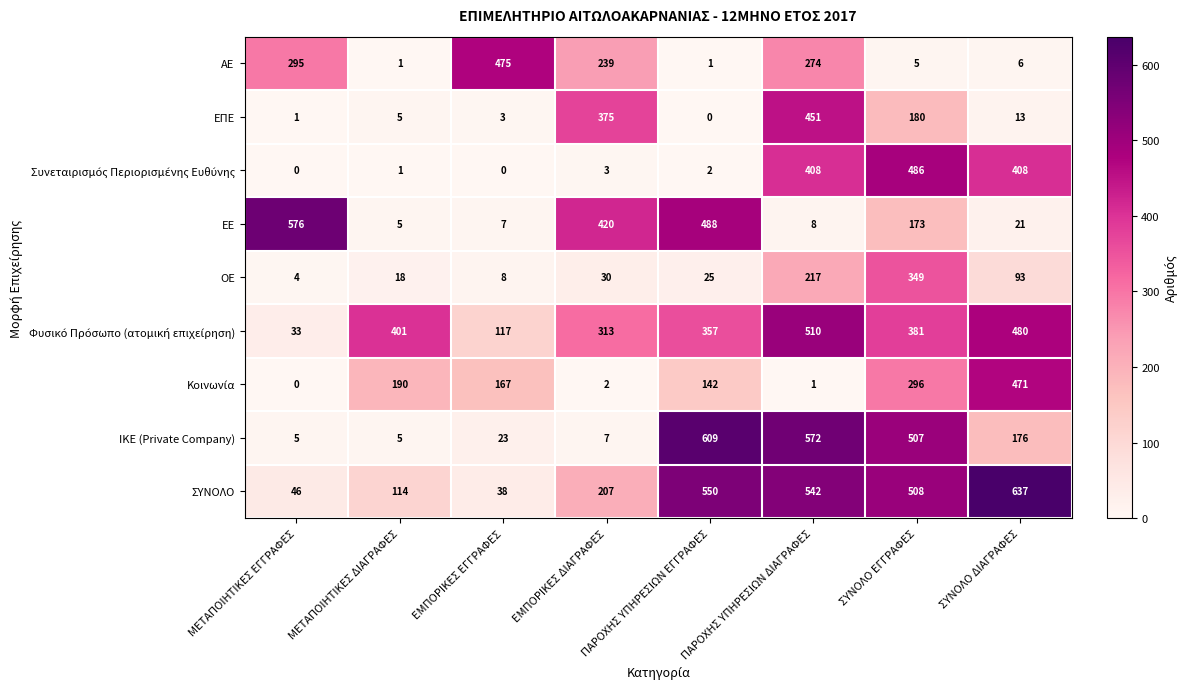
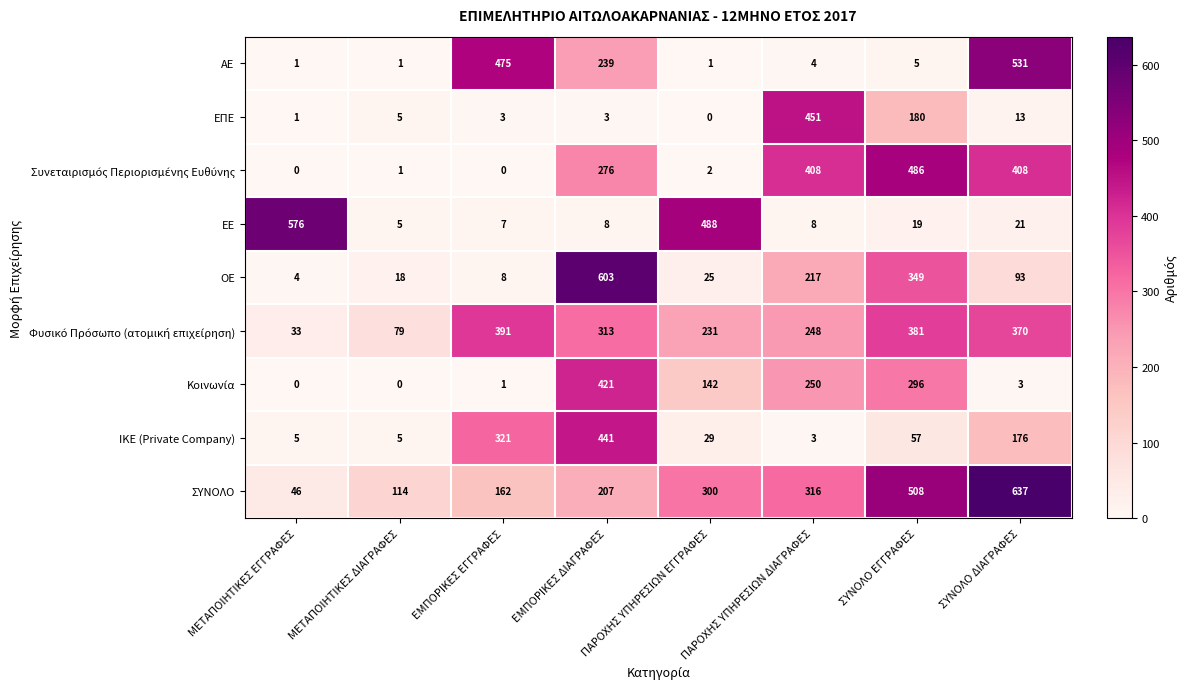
  {
    "ΑΕ": {
-     "ΜΕΤΑΠΟΙΗΤΙΚΕΣ ΕΓΓΡΑΦΕΣ": 295,
+     "ΜΕΤΑΠΟΙΗΤΙΚΕΣ ΕΓΓΡΑΦΕΣ": 1,
      "ΜΕΤΑΠΟΙΗΤΙΚΕΣ ΔΙΑΓΡΑΦΕΣ": 1,
      "ΕΜΠΟΡΙΚΕΣ ΕΓΓΡΑΦΕΣ": 475,
      "ΕΜΠΟΡΙΚΕΣ ΔΙΑΓΡΑΦΕΣ": 239,
      "ΠΑΡΟΧΗΣ ΥΠΗΡΕΣΙΩΝ ΕΓΓΡΑΦΕΣ": 1,
-     "ΠΑΡΟΧΗΣ ΥΠΗΡΕΣΙΩΝ ΔΙΑΓΡΑΦΕΣ": 274,
+     "ΠΑΡΟΧΗΣ ΥΠΗΡΕΣΙΩΝ ΔΙΑΓΡΑΦΕΣ": 4,
      "ΣΥΝΟΛΟ ΕΓΓΡΑΦΕΣ": 5,
-     "ΣΥΝΟΛΟ ΔΙΑΓΡΑΦΕΣ": 6
+     "ΣΥΝΟΛΟ ΔΙΑΓΡΑΦΕΣ": 531
    },
    "ΕΠΕ": {
      "ΜΕΤΑΠΟΙΗΤΙΚΕΣ ΕΓΓΡΑΦΕΣ": 1,
      "ΜΕΤΑΠΟΙΗΤΙΚΕΣ ΔΙΑΓΡΑΦΕΣ": 5,
      "ΕΜΠΟΡΙΚΕΣ ΕΓΓΡΑΦΕΣ": 3,
-     "ΕΜΠΟΡΙΚΕΣ ΔΙΑΓΡΑΦΕΣ": 375,
+     "ΕΜΠΟΡΙΚΕΣ ΔΙΑΓΡΑΦΕΣ": 3,
      "ΠΑΡΟΧΗΣ ΥΠΗΡΕΣΙΩΝ ΕΓΓΡΑΦΕΣ": 0,
      "ΠΑΡΟΧΗΣ ΥΠΗΡΕΣΙΩΝ ΔΙΑΓΡΑΦΕΣ": 451,
      "ΣΥΝΟΛΟ ΕΓΓΡΑΦΕΣ": 180,
      "ΣΥΝΟΛΟ ΔΙΑΓΡΑΦΕΣ": 13
    },
    "Συνεταιρισμός Περιορισμένης Ευθύνης": {
      "ΜΕΤΑΠΟΙΗΤΙΚΕΣ ΕΓΓΡΑΦΕΣ": 0,
      "ΜΕΤΑΠΟΙΗΤΙΚΕΣ ΔΙΑΓΡΑΦΕΣ": 1,
      "ΕΜΠΟΡΙΚΕΣ ΕΓΓΡΑΦΕΣ": 0,
-     "ΕΜΠΟΡΙΚΕΣ ΔΙΑΓΡΑΦΕΣ": 3,
+     "ΕΜΠΟΡΙΚΕΣ ΔΙΑΓΡΑΦΕΣ": 276,
      "ΠΑΡΟΧΗΣ ΥΠΗΡΕΣΙΩΝ ΕΓΓΡΑΦΕΣ": 2,
      "ΠΑΡΟΧΗΣ ΥΠΗΡΕΣΙΩΝ ΔΙΑΓΡΑΦΕΣ": 408,
      "ΣΥΝΟΛΟ ΕΓΓΡΑΦΕΣ": 486,
      "ΣΥΝΟΛΟ ΔΙΑΓΡΑΦΕΣ": 408
    },
    "ΕΕ": {
      "ΜΕΤΑΠΟΙΗΤΙΚΕΣ ΕΓΓΡΑΦΕΣ": 576,
      "ΜΕΤΑΠΟΙΗΤΙΚΕΣ ΔΙΑΓΡΑΦΕΣ": 5,
      "ΕΜΠΟΡΙΚΕΣ ΕΓΓΡΑΦΕΣ": 7,
-     "ΕΜΠΟΡΙΚΕΣ ΔΙΑΓΡΑΦΕΣ": 420,
+     "ΕΜΠΟΡΙΚΕΣ ΔΙΑΓΡΑΦΕΣ": 8,
      "ΠΑΡΟΧΗΣ ΥΠΗΡΕΣΙΩΝ ΕΓΓΡΑΦΕΣ": 488,
      "ΠΑΡΟΧΗΣ ΥΠΗΡΕΣΙΩΝ ΔΙΑΓΡΑΦΕΣ": 8,
-     "ΣΥΝΟΛΟ ΕΓΓΡΑΦΕΣ": 173,
+     "ΣΥΝΟΛΟ ΕΓΓΡΑΦΕΣ": 19,
      "ΣΥΝΟΛΟ ΔΙΑΓΡΑΦΕΣ": 21
    },
    "ΟΕ": {
      "ΜΕΤΑΠΟΙΗΤΙΚΕΣ ΕΓΓΡΑΦΕΣ": 4,
      "ΜΕΤΑΠΟΙΗΤΙΚΕΣ ΔΙΑΓΡΑΦΕΣ": 18,
      "ΕΜΠΟΡΙΚΕΣ ΕΓΓΡΑΦΕΣ": 8,
-     "ΕΜΠΟΡΙΚΕΣ ΔΙΑΓΡΑΦΕΣ": 30,
+     "ΕΜΠΟΡΙΚΕΣ ΔΙΑΓΡΑΦΕΣ": 603,
      "ΠΑΡΟΧΗΣ ΥΠΗΡΕΣΙΩΝ ΕΓΓΡΑΦΕΣ": 25,
      "ΠΑΡΟΧΗΣ ΥΠΗΡΕΣΙΩΝ ΔΙΑΓΡΑΦΕΣ": 217,
      "ΣΥΝΟΛΟ ΕΓΓΡΑΦΕΣ": 349,
      "ΣΥΝΟΛΟ ΔΙΑΓΡΑΦΕΣ": 93
    },
    "Φυσικό Πρόσωπο (ατομική επιχείρηση)": {
      "ΜΕΤΑΠΟΙΗΤΙΚΕΣ ΕΓΓΡΑΦΕΣ": 33,
-     "ΜΕΤΑΠΟΙΗΤΙΚΕΣ ΔΙΑΓΡΑΦΕΣ": 401,
-     "ΕΜΠΟΡΙΚΕΣ ΕΓΓΡΑΦΕΣ": 117,
+     "ΜΕΤΑΠΟΙΗΤΙΚΕΣ ΔΙΑΓΡΑΦΕΣ": 79,
+     "ΕΜΠΟΡΙΚΕΣ ΕΓΓΡΑΦΕΣ": 391,
      "ΕΜΠΟΡΙΚΕΣ ΔΙΑΓΡΑΦΕΣ": 313,
-     "ΠΑΡΟΧΗΣ ΥΠΗΡΕΣΙΩΝ ΕΓΓΡΑΦΕΣ": 357,
-     "ΠΑΡΟΧΗΣ ΥΠΗΡΕΣΙΩΝ ΔΙΑΓΡΑΦΕΣ": 510,
+     "ΠΑΡΟΧΗΣ ΥΠΗΡΕΣΙΩΝ ΕΓΓΡΑΦΕΣ": 231,
+     "ΠΑΡΟΧΗΣ ΥΠΗΡΕΣΙΩΝ ΔΙΑΓΡΑΦΕΣ": 248,
      "ΣΥΝΟΛΟ ΕΓΓΡΑΦΕΣ": 381,
-     "ΣΥΝΟΛΟ ΔΙΑΓΡΑΦΕΣ": 480
+     "ΣΥΝΟΛΟ ΔΙΑΓΡΑΦΕΣ": 370
    },
    "Κοινωνία": {
      "ΜΕΤΑΠΟΙΗΤΙΚΕΣ ΕΓΓΡΑΦΕΣ": 0,
-     "ΜΕΤΑΠΟΙΗΤΙΚΕΣ ΔΙΑΓΡΑΦΕΣ": 190,
-     "ΕΜΠΟΡΙΚΕΣ ΕΓΓΡΑΦΕΣ": 167,
-     "ΕΜΠΟΡΙΚΕΣ ΔΙΑΓΡΑΦΕΣ": 2,
+     "ΜΕΤΑΠΟΙΗΤΙΚΕΣ ΔΙΑΓΡΑΦΕΣ": 0,
+     "ΕΜΠΟΡΙΚΕΣ ΕΓΓΡΑΦΕΣ": 1,
+     "ΕΜΠΟΡΙΚΕΣ ΔΙΑΓΡΑΦΕΣ": 421,
      "ΠΑΡΟΧΗΣ ΥΠΗΡΕΣΙΩΝ ΕΓΓΡΑΦΕΣ": 142,
-     "ΠΑΡΟΧΗΣ ΥΠΗΡΕΣΙΩΝ ΔΙΑΓΡΑΦΕΣ": 1,
+     "ΠΑΡΟΧΗΣ ΥΠΗΡΕΣΙΩΝ ΔΙΑΓΡΑΦΕΣ": 250,
      "ΣΥΝΟΛΟ ΕΓΓΡΑΦΕΣ": 296,
-     "ΣΥΝΟΛΟ ΔΙΑΓΡΑΦΕΣ": 471
+     "ΣΥΝΟΛΟ ΔΙΑΓΡΑΦΕΣ": 3
    },
    "ΙΚΕ (Private Company)": {
      "ΜΕΤΑΠΟΙΗΤΙΚΕΣ ΕΓΓΡΑΦΕΣ": 5,
      "ΜΕΤΑΠΟΙΗΤΙΚΕΣ ΔΙΑΓΡΑΦΕΣ": 5,
-     "ΕΜΠΟΡΙΚΕΣ ΕΓΓΡΑΦΕΣ": 23,
-     "ΕΜΠΟΡΙΚΕΣ ΔΙΑΓΡΑΦΕΣ": 7,
-     "ΠΑΡΟΧΗΣ ΥΠΗΡΕΣΙΩΝ ΕΓΓΡΑΦΕΣ": 609,
-     "ΠΑΡΟΧΗΣ ΥΠΗΡΕΣΙΩΝ ΔΙΑΓΡΑΦΕΣ": 572,
-     "ΣΥΝΟΛΟ ΕΓΓΡΑΦΕΣ": 507,
+     "ΕΜΠΟΡΙΚΕΣ ΕΓΓΡΑΦΕΣ": 321,
+     "ΕΜΠΟΡΙΚΕΣ ΔΙΑΓΡΑΦΕΣ": 441,
+     "ΠΑΡΟΧΗΣ ΥΠΗΡΕΣΙΩΝ ΕΓΓΡΑΦΕΣ": 29,
+     "ΠΑΡΟΧΗΣ ΥΠΗΡΕΣΙΩΝ ΔΙΑΓΡΑΦΕΣ": 3,
+     "ΣΥΝΟΛΟ ΕΓΓΡΑΦΕΣ": 57,
      "ΣΥΝΟΛΟ ΔΙΑΓΡΑΦΕΣ": 176
    },
    "ΣΥΝΟΛΟ": {
      "ΜΕΤΑΠΟΙΗΤΙΚΕΣ ΕΓΓΡΑΦΕΣ": 46,
      "ΜΕΤΑΠΟΙΗΤΙΚΕΣ ΔΙΑΓΡΑΦΕΣ": 114,
-     "ΕΜΠΟΡΙΚΕΣ ΕΓΓΡΑΦΕΣ": 38,
+     "ΕΜΠΟΡΙΚΕΣ ΕΓΓΡΑΦΕΣ": 162,
      "ΕΜΠΟΡΙΚΕΣ ΔΙΑΓΡΑΦΕΣ": 207,
-     "ΠΑΡΟΧΗΣ ΥΠΗΡΕΣΙΩΝ ΕΓΓΡΑΦΕΣ": 550,
-     "ΠΑΡΟΧΗΣ ΥΠΗΡΕΣΙΩΝ ΔΙΑΓΡΑΦΕΣ": 542,
+     "ΠΑΡΟΧΗΣ ΥΠΗΡΕΣΙΩΝ ΕΓΓΡΑΦΕΣ": 300,
+     "ΠΑΡΟΧΗΣ ΥΠΗΡΕΣΙΩΝ ΔΙΑΓΡΑΦΕΣ": 316,
      "ΣΥΝΟΛΟ ΕΓΓΡΑΦΕΣ": 508,
      "ΣΥΝΟΛΟ ΔΙΑΓΡΑΦΕΣ": 637
    }
  }
